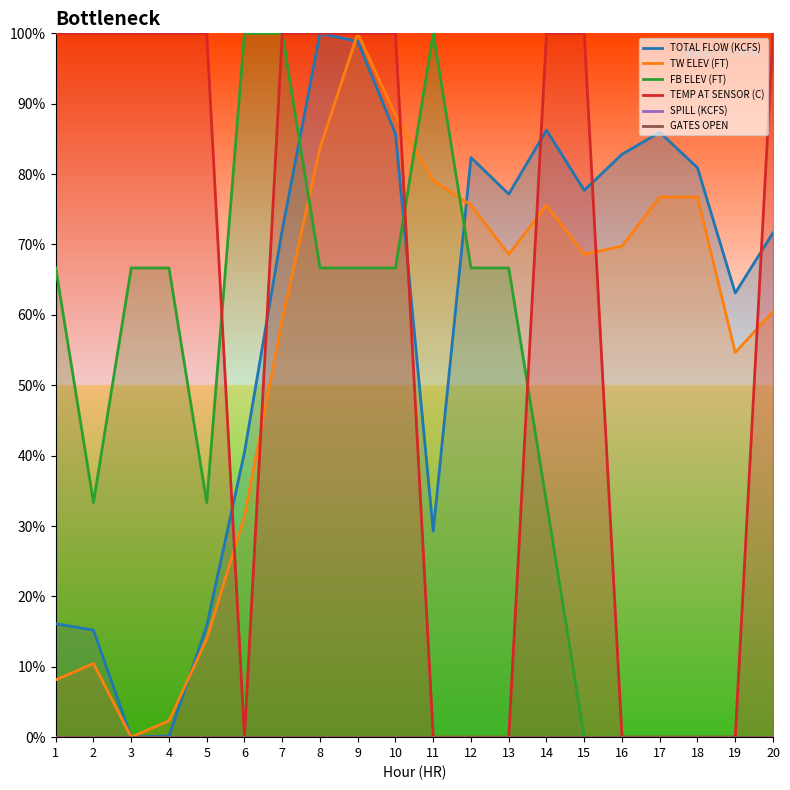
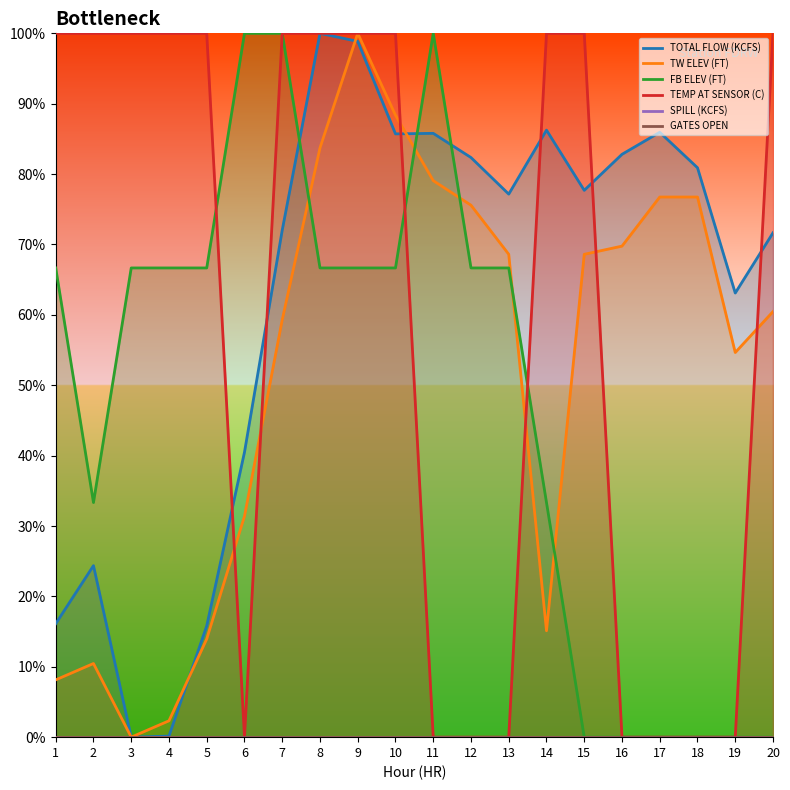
  {
    "TOTAL FLOW (KCFS)": {
      "1": "16%",
-     "2": "15%",
+     "2": "24%",
      "5": "16%",
      "6": "40%",
      "7": "72%",
      "9": "99%",
      "10": "86%",
-     "11": "29%",
+     "11": "86%",
      "12": "82%",
      "13": "77%",
      "14": "86%",
      "15": "78%",
      "16": "83%",
      "18": "81%",
      "19": "63%",
      "20": "72%"
    },
    "TW ELEV (FT)": {
      "1": "8%",
      "2": "10%",
      "4": "2%",
      "5": "14%",
      "6": "31%",
      "7": "59%",
      "8": "84%",
      "10": "88%",
      "11": "79%",
      "12": "76%",
      "13": "69%",
-     "14": "76%",
+     "14": "15%",
      "15": "69%",
      "16": "70%",
      "17": "77%",
      "18": "77%",
      "19": "55%",
      "20": "60%"
    },
    "FB ELEV (FT)": {
      "1": "67%",
      "2": "33%",
      "3": "67%",
      "4": "67%",
-     "5": "33%",
+     "5": "67%",
      "6": "100%",
      "8": "67%",
      "9": "67%",
      "10": "67%",
      "11": "100%",
      "12": "67%",
      "13": "67%",
      "14": "33%"
    },
    "TEMP AT SENSOR (C)": {
      "1": "100%",
      "2": "100%",
      "3": "100%",
      "4": "100%",
      "5": "100%",
      "10": "100%",
      "14": "100%",
      "15": "100%",
      "20": "100%"
    },
    "GATES OPEN": {
      "1": "0%",
      "2": "0%",
      "5": "0%",
      "7": "0%",
      "8": "0%",
      "9": "0%",
      "10": "0%",
      "14": "0%"
    }
  }
